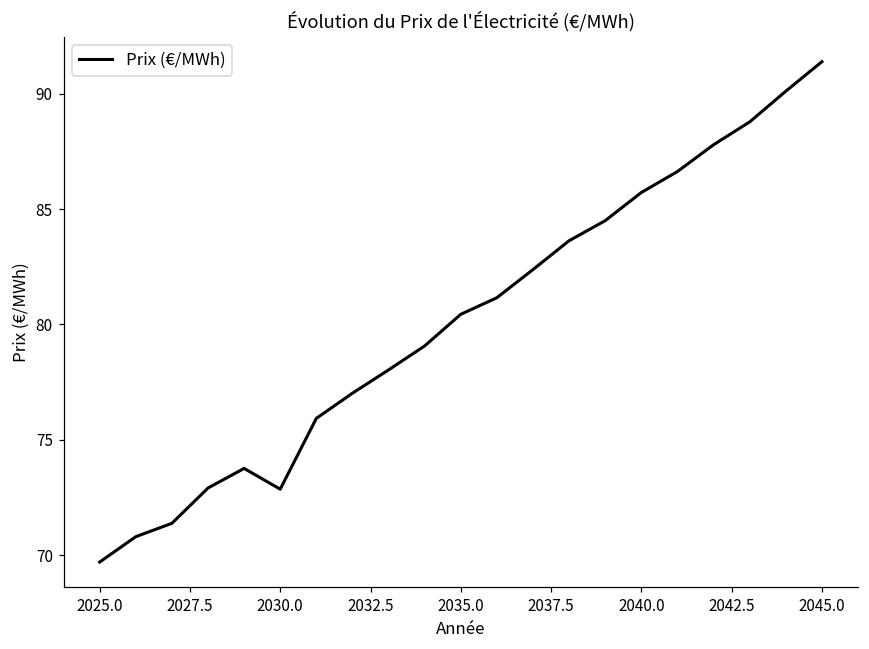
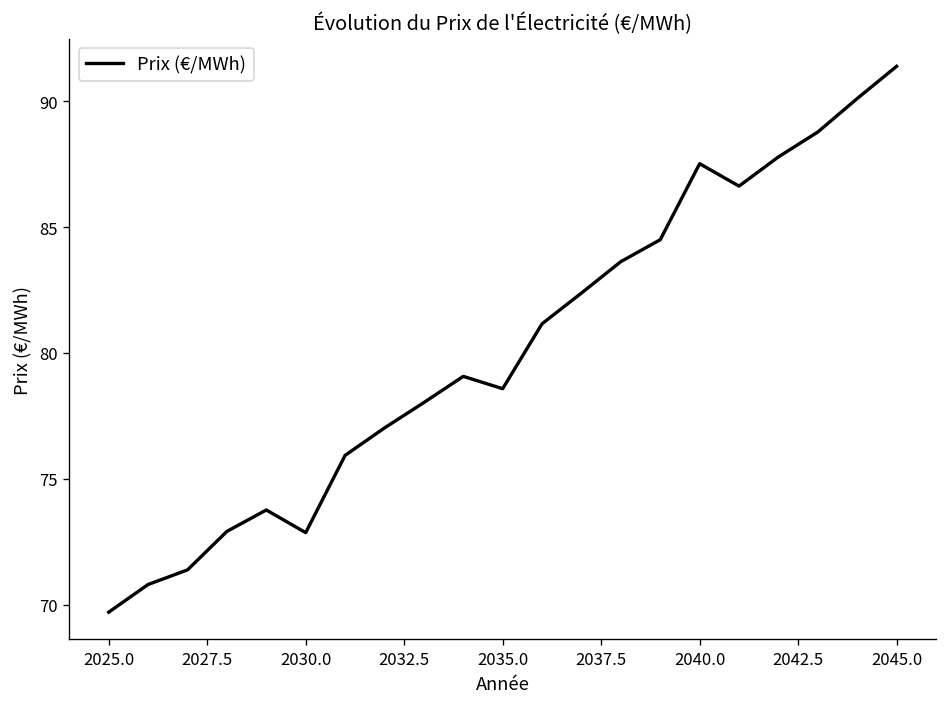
  {
    "2025.0": 69.7,
    "2030.0": 72.9,
-   "2035.0": 80.4,
-   "2040.0": 85.7,
+   "2035.0": 78.6,
+   "2040.0": 87.5,
    "2045.0": 91.4
  }
